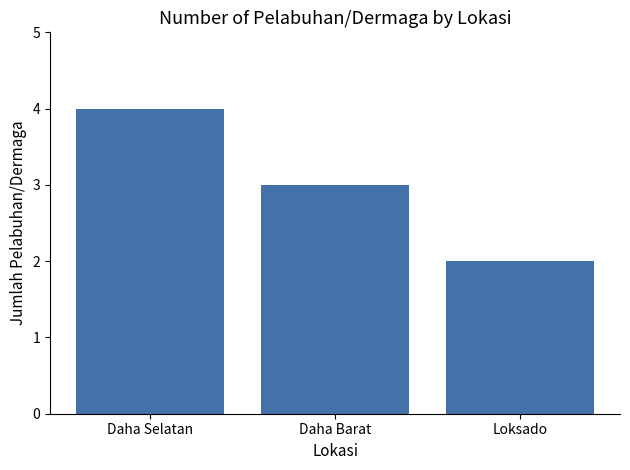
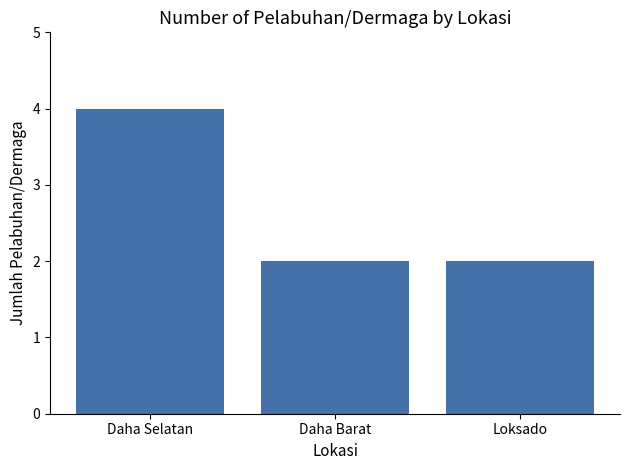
  {
    "Daha Selatan": 4,
-   "Daha Barat": 3,
+   "Daha Barat": 2,
    "Loksado": 2
  }
